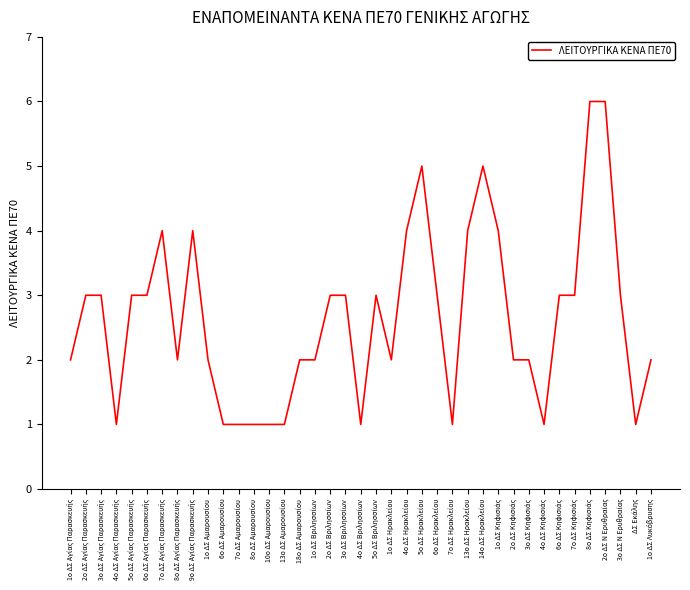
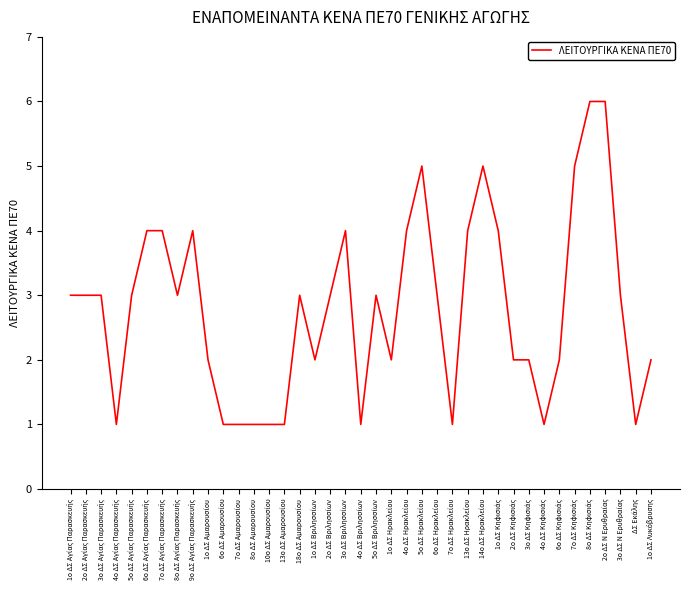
  {
-   "1ο ΔΣ Αγίας Παρασκευής": 2,
+   "1ο ΔΣ Αγίας Παρασκευής": 3,
    "2ο ΔΣ Αγίας Παρασκευής": 3,
    "3ο ΔΣ Αγίας Παρασκευής": 3,
    "4ο ΔΣ Αγίας Παρασκευής": 1,
    "5ο ΔΣ Αγίας Παρασκευής": 3,
-   "6ο ΔΣ Αγίας Παρασκευής": 3,
+   "6ο ΔΣ Αγίας Παρασκευής": 4,
    "7ο ΔΣ Αγίας Παρασκευής": 4,
-   "8ο ΔΣ Αγίας Παρασκευής": 2,
+   "8ο ΔΣ Αγίας Παρασκευής": 3,
    "9ο ΔΣ Αγίας Παρασκευής": 4,
    "1ο ΔΣ Αμαρουσίου": 2,
    "6ο ΔΣ Αμαρουσίου": 1,
    "7ο ΔΣ Αμαρουσίου": 1,
    "8ο ΔΣ Αμαρουσίου": 1,
    "10ο ΔΣ Αμαρουσίου": 1,
    "13ο ΔΣ Αμαρουσίου": 1,
-   "18ο ΔΣ Αμαρουσίου": 2,
+   "18ο ΔΣ Αμαρουσίου": 3,
    "1ο ΔΣ Βριλησσίων": 2,
    "2ο ΔΣ Βριλησσίων": 3,
-   "3ο ΔΣ Βριλησσίων": 3,
+   "3ο ΔΣ Βριλησσίων": 4,
    "4ο ΔΣ Βριλησσίων": 1,
    "5ο ΔΣ Βριλησσίων": 3,
    "1ο ΔΣ Ηρακλείου": 2,
    "4ο ΔΣ Ηρακλείου": 4,
    "5ο ΔΣ Ηρακλείου": 5,
    "6ο ΔΣ Ηρακλείου": 3,
    "7ο ΔΣ Ηρακλείου": 1,
    "13ο ΔΣ Ηρακλείου": 4,
    "14ο ΔΣ Ηρακλείου": 5,
    "1ο ΔΣ Κηφισιάς": 4,
    "2ο ΔΣ Κηφισιάς": 2,
    "3ο ΔΣ Κηφισιάς": 2,
    "4ο ΔΣ Κηφισιάς": 1,
-   "6ο ΔΣ Κηφισιάς": 3,
-   "7ο ΔΣ Κηφισιάς": 3,
+   "6ο ΔΣ Κηφισιάς": 2,
+   "7ο ΔΣ Κηφισιάς": 5,
    "8ο ΔΣ Κηφισιάς": 6,
    "2ο ΔΣ Ν Ερυθραίας": 6,
    "3ο ΔΣ Ν Ερυθραίας": 3,
    "ΔΣ Εκάλης": 1,
    "1ο ΔΣ Λυκόβρυσης": 2
  }
